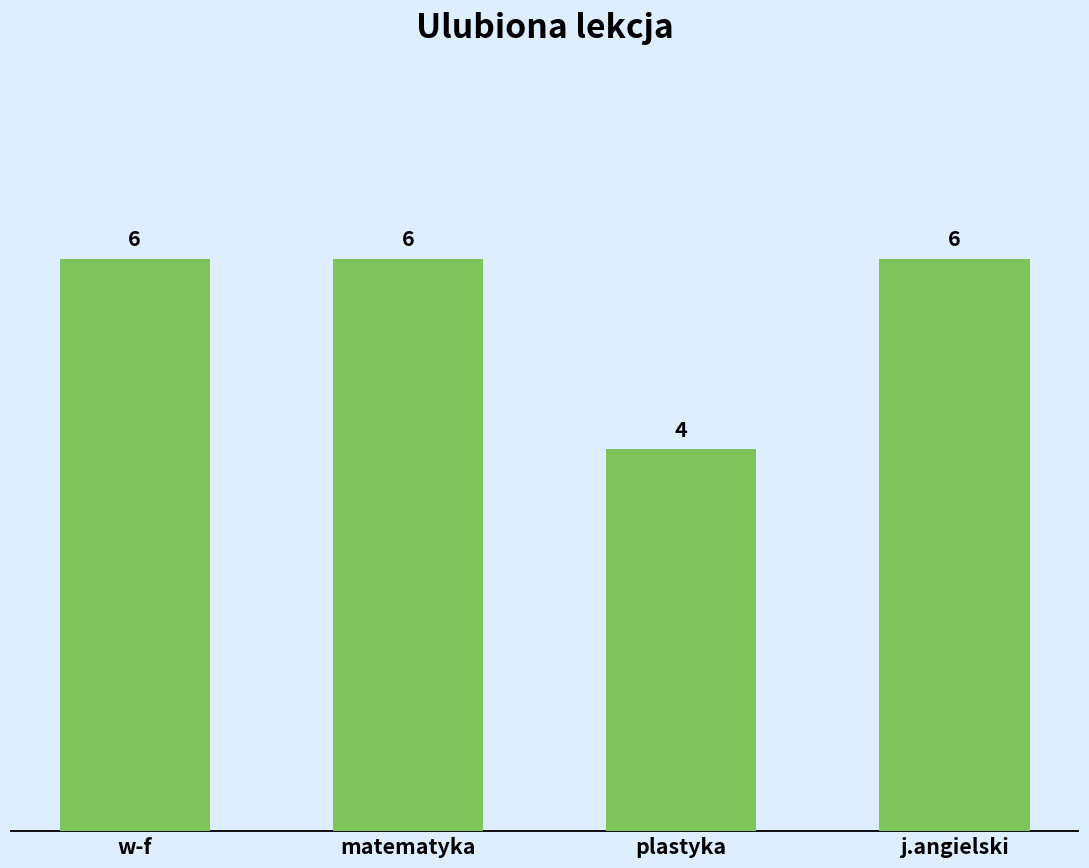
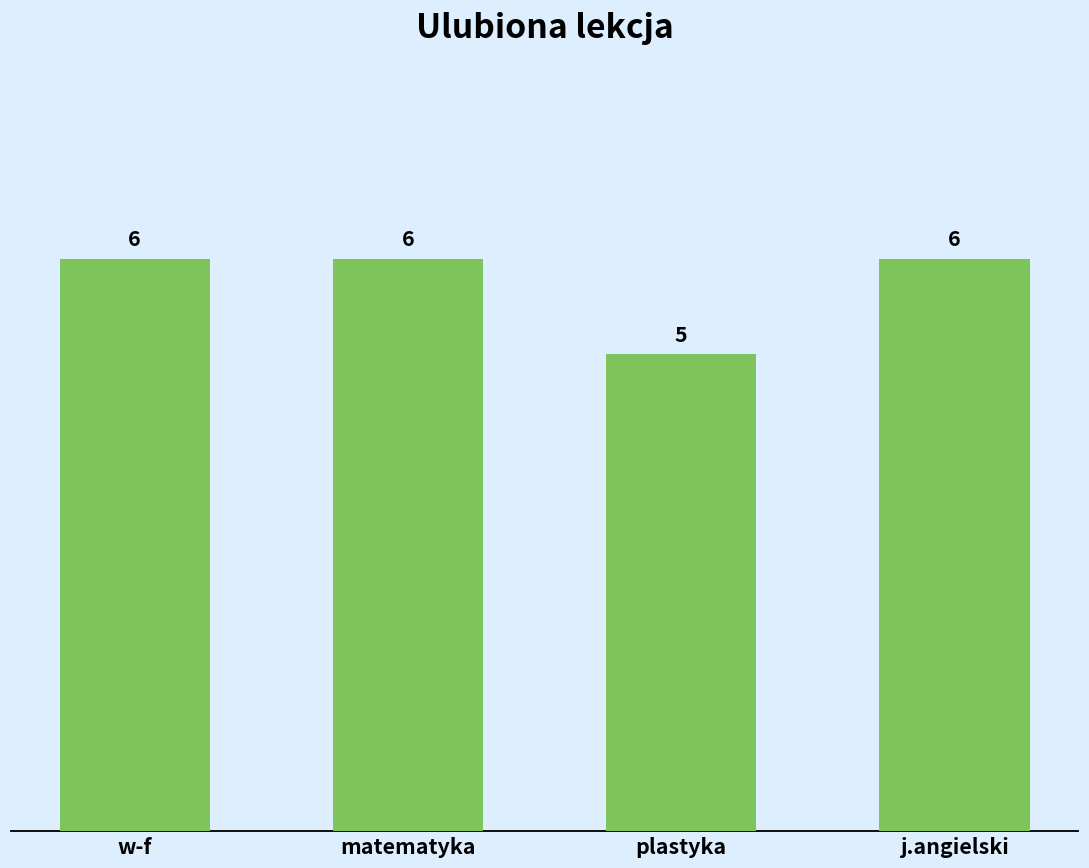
  {
    "w-f": 6,
    "matematyka": 6,
-   "plastyka": 4,
+   "plastyka": 5,
    "j.angielski": 6
  }
